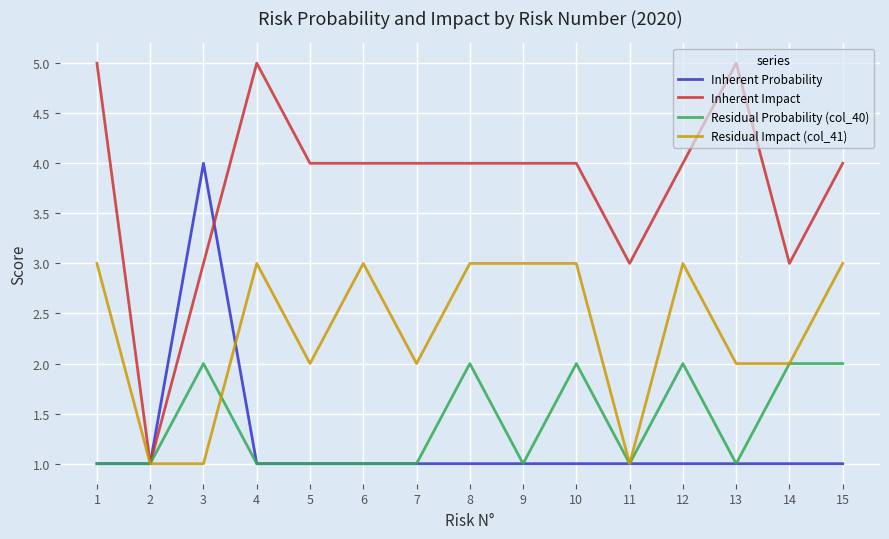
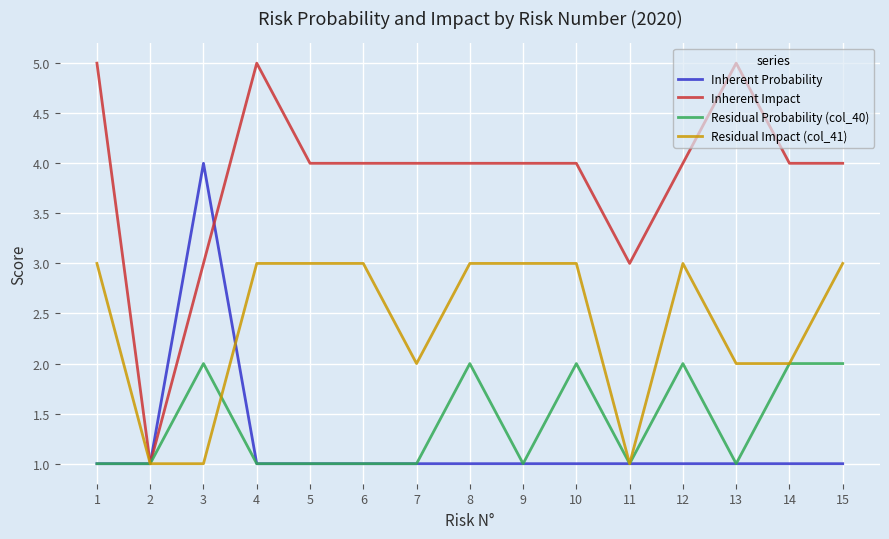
  {
    "Inherent Probability": {
      "3": 4,
      "8": 1,
      "10": 1,
      "12": 1,
      "14": 1,
      "15": 1
    },
    "Inherent Impact": {
      "1": 5,
      "3": 3,
      "4": 5,
      "5": 4,
      "6": 4,
      "7": 4,
      "8": 4,
      "9": 4,
      "10": 4,
      "11": 3,
      "12": 4,
-     "14": 3,
+     "14": 4,
      "15": 4
    },
    "Residual Probability (col_40)": {
      "3": 2,
      "8": 2,
      "10": 2,
      "12": 2,
      "15": 2
    },
    "Residual Impact (col_41)": {
      "1": 3,
      "3": 1,
      "4": 3,
-     "5": 2,
+     "5": 3,
      "6": 3,
      "7": 2,
      "8": 3,
      "9": 3,
      "10": 3,
      "12": 3,
      "13": 2,
      "15": 3
    }
  }
